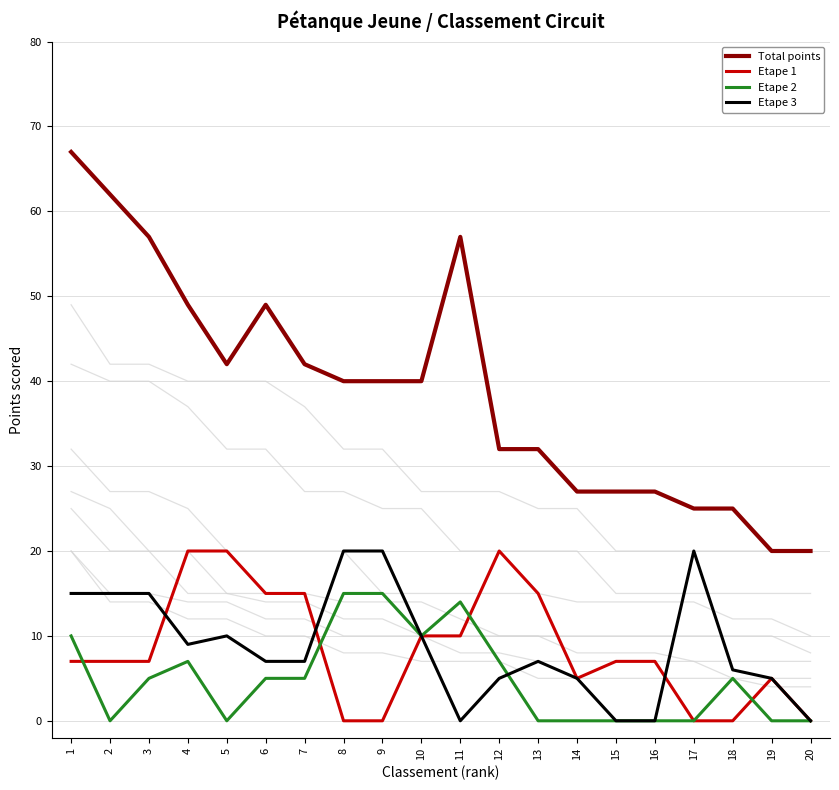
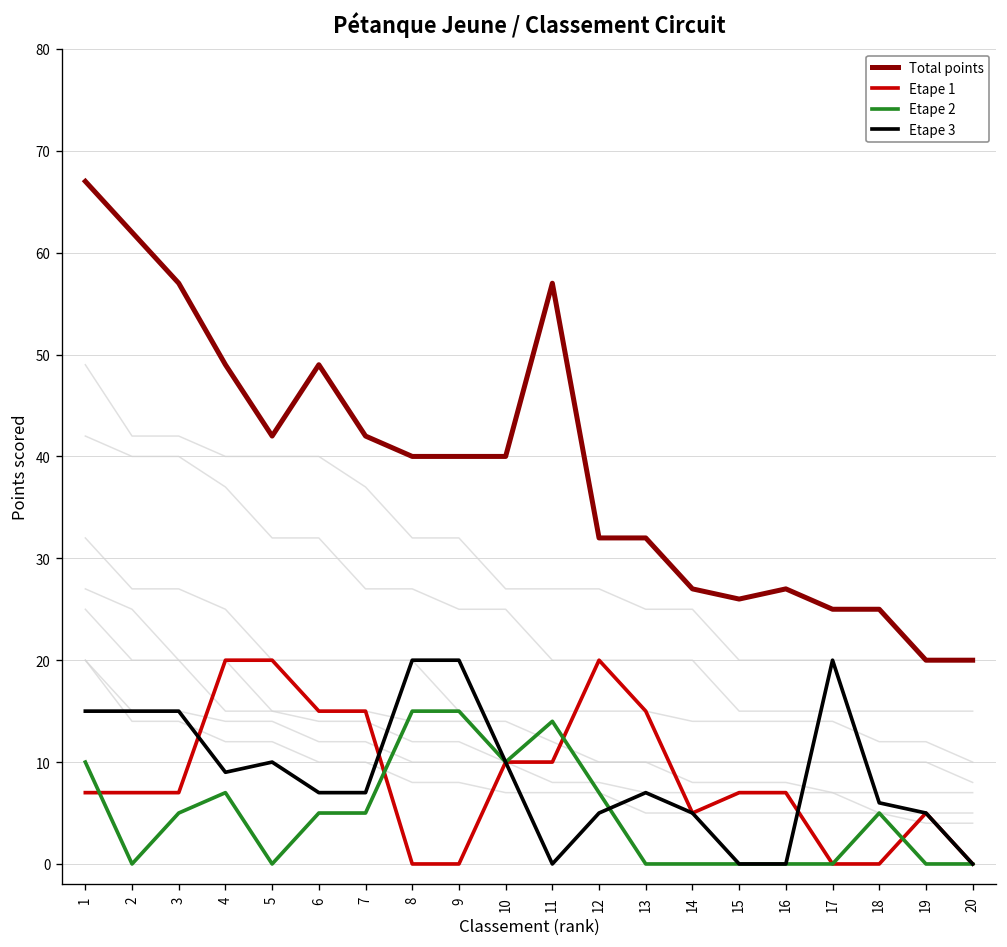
  {
    "Total points": {
      "1": 67,
      "2": 62,
      "3": 57,
      "4": 49,
      "5": 42,
      "6": 49,
      "7": 42,
      "8": 40,
      "9": 40,
      "10": 40,
      "11": 57,
      "12": 32,
      "13": 32,
      "14": 27,
-     "15": 27,
+     "15": 26,
      "16": 27,
      "17": 25,
      "18": 25
    },
    "Etape 1": {
      "1": 7,
      "2": 7,
      "3": 7,
      "8": 0,
      "9": 0,
      "18": 0
    },
    "Etape 2": {
      "1": 10,
      "2": 0,
      "3": 5,
      "4": 7,
      "5": 0,
      "6": 5,
      "7": 5,
      "8": 15,
      "11": 14,
      "13": 0,
      "14": 0,
      "19": 0
    },
    "Etape 3": {
      "1": 15,
      "4": 9,
      "5": 10,
      "6": 7,
      "7": 7,
      "9": 20,
      "11": 0,
      "12": 5,
      "18": 6
    }
  }
